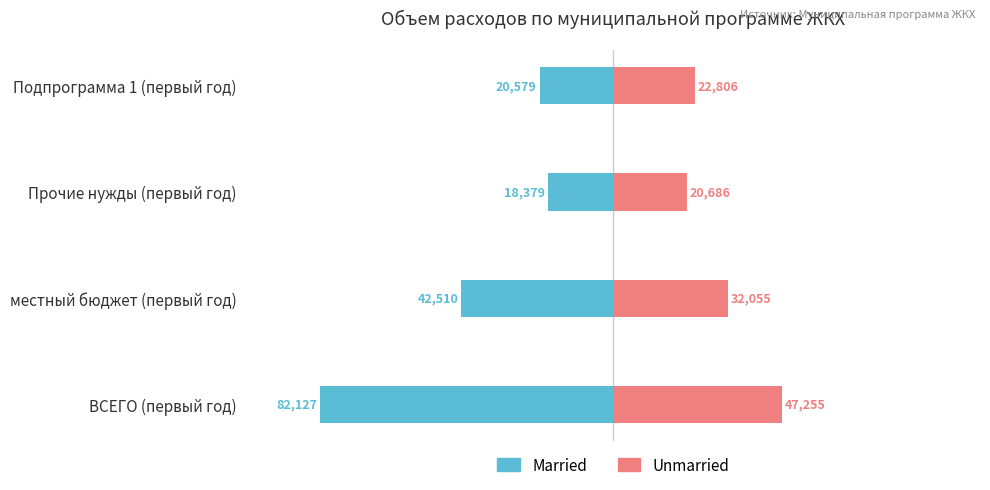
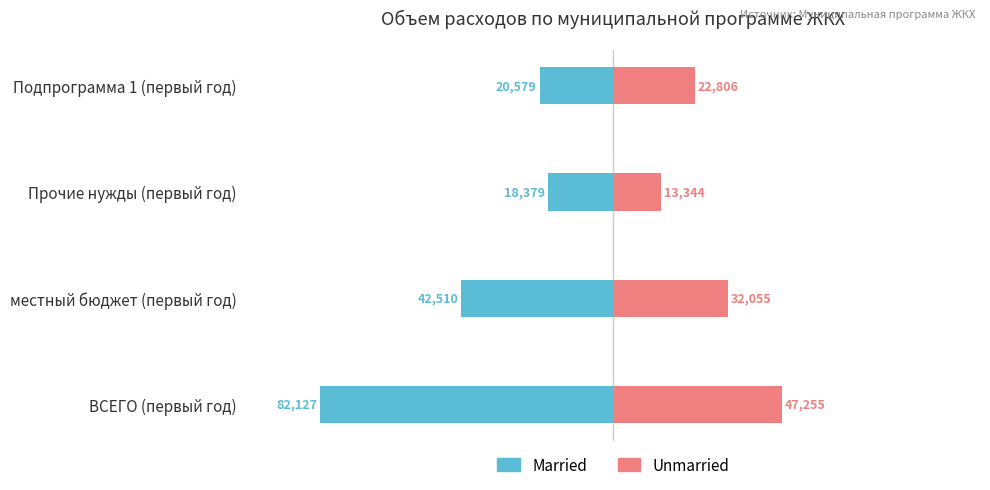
  {
    "Unmarried": {
      "Подпрограмма 1 (первый год)": "22,806",
-     "Прочие нужды (первый год)": "20,686",
+     "Прочие нужды (первый год)": "13,344",
      "местный бюджет (первый год)": "32,055",
      "ВСЕГО (первый год)": "47,255"
    }
  }
